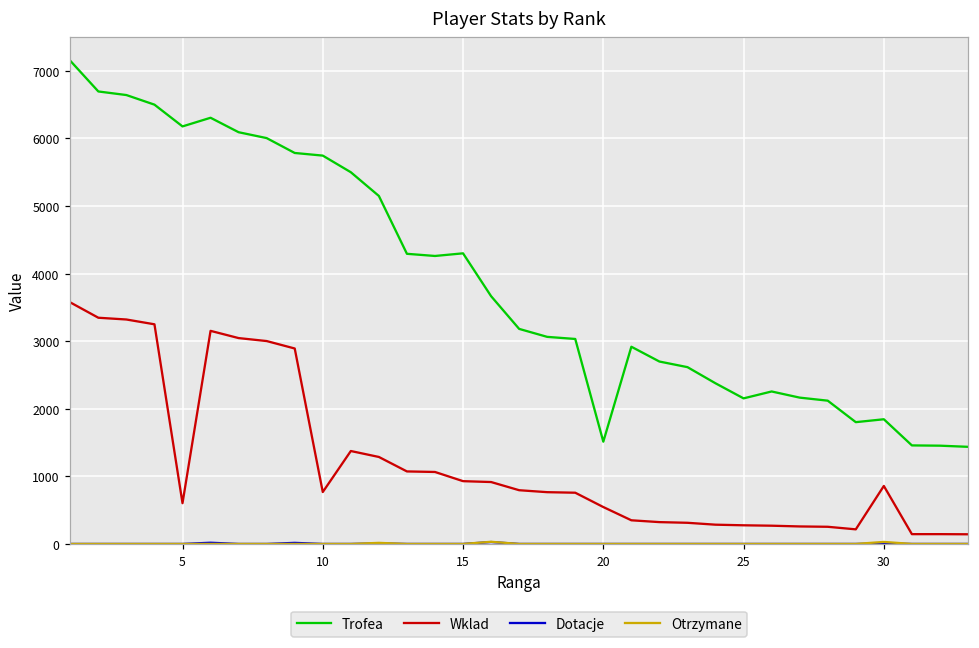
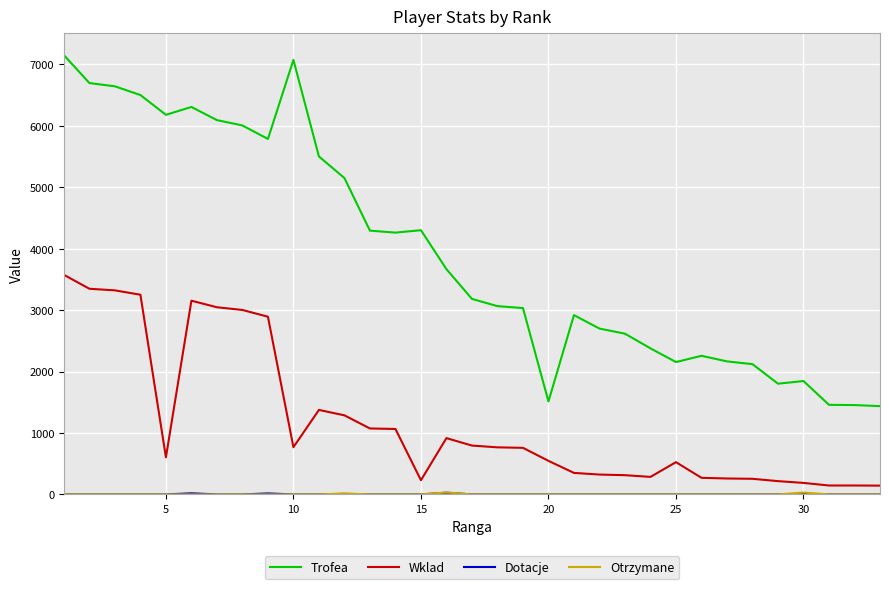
  {
    "Trofea": {
      "5": 6200,
-     "10": 5700,
+     "10": 7100,
      "15": 4300,
      "20": 1500,
      "25": 2200,
      "30": 1800
    },
    "Wklad": {
      "5": 600,
      "10": 800,
-     "15": 900,
+     "15": 200,
      "20": 500,
-     "25": 300,
-     "30": 900
+     "25": 500,
+     "30": 200
    }
  }
